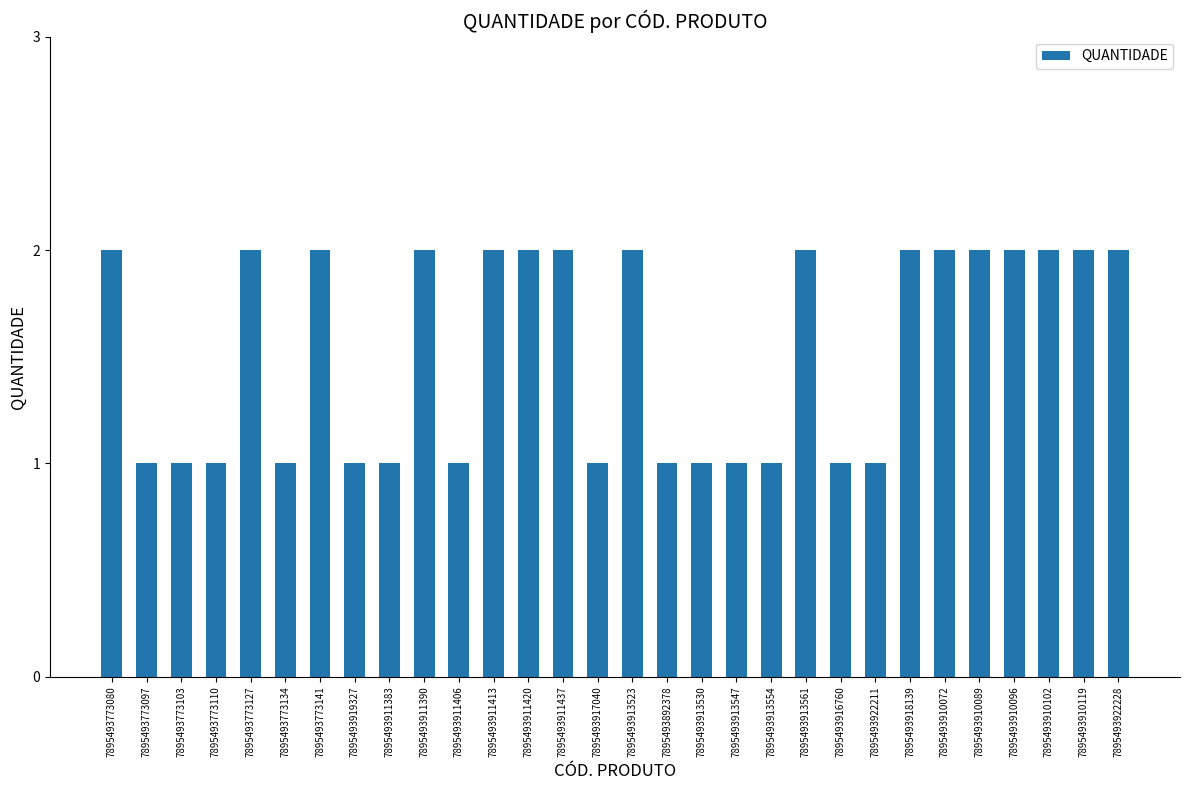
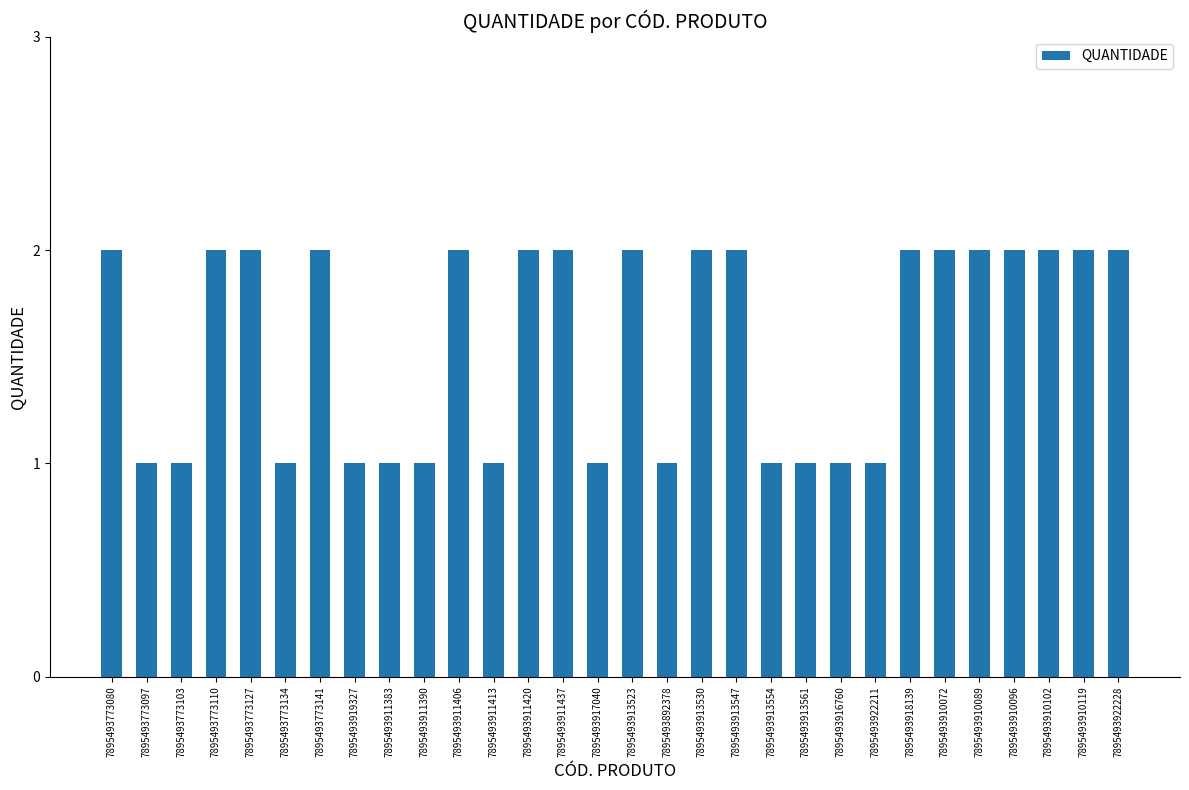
  {
    "7895493773080": 2,
    "7895493773097": 1,
    "7895493773103": 1,
-   "7895493773110": 1,
+   "7895493773110": 2,
    "7895493773127": 2,
    "7895493773134": 1,
    "7895493773141": 2,
    "7895493919327": 1,
    "7895493911383": 1,
-   "7895493911390": 2,
-   "7895493911406": 1,
-   "7895493911413": 2,
+   "7895493911390": 1,
+   "7895493911406": 2,
+   "7895493911413": 1,
    "7895493911420": 2,
    "7895493911437": 2,
    "7895493917040": 1,
    "7895493913523": 2,
    "7895493892378": 1,
-   "7895493913530": 1,
-   "7895493913547": 1,
+   "7895493913530": 2,
+   "7895493913547": 2,
    "7895493913554": 1,
-   "7895493913561": 2,
+   "7895493913561": 1,
    "7895493916760": 1,
    "7895493922211": 1,
    "7895493918139": 2,
    "7895493910072": 2,
    "7895493910089": 2,
    "7895493910096": 2,
    "7895493910102": 2,
    "7895493910119": 2,
    "7895493922228": 2
  }
